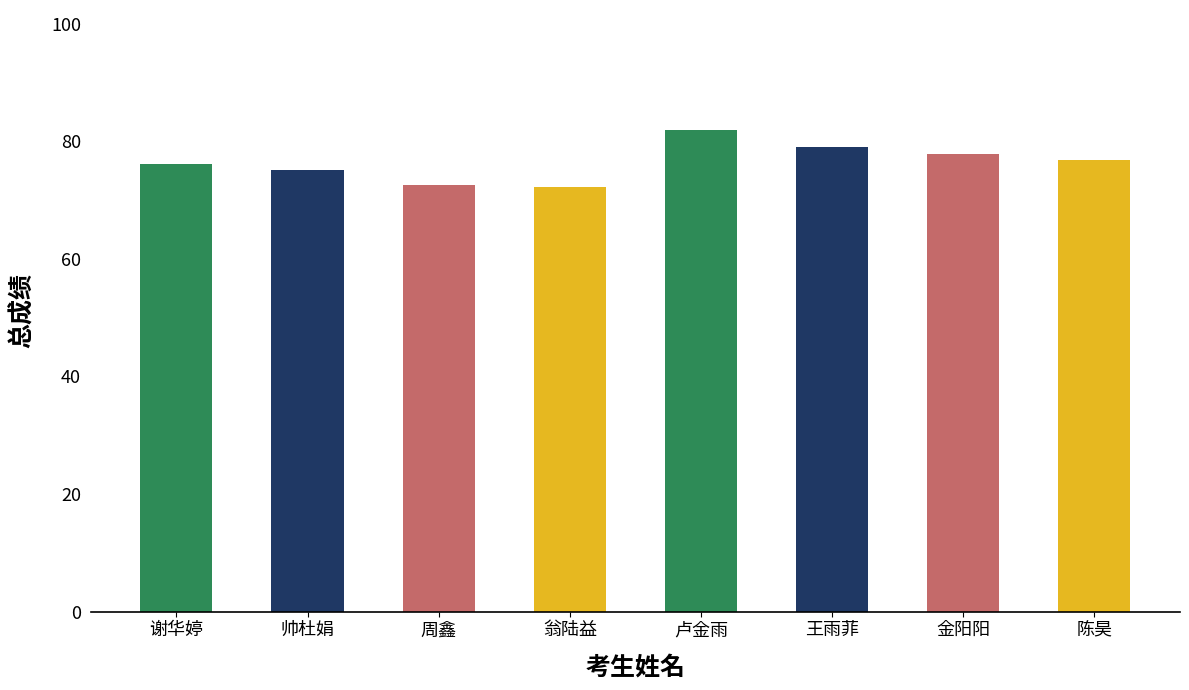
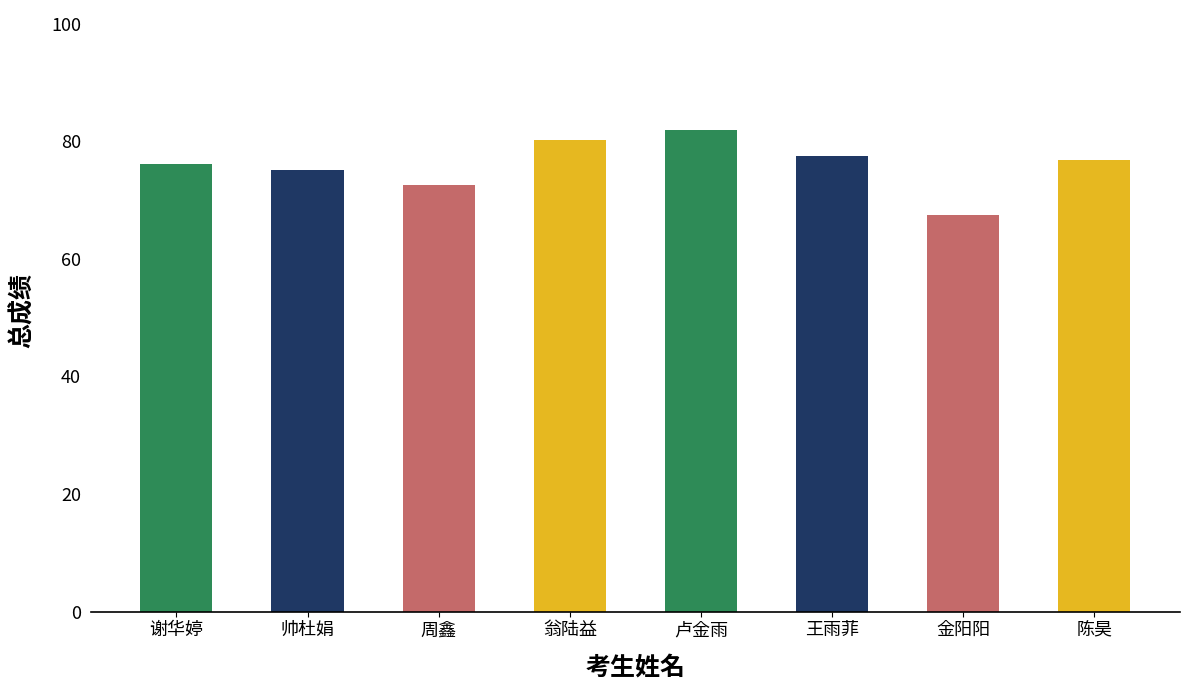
  {
    "谢华婷": 76,
    "帅杜娟": 75,
    "周鑫": 73,
-   "翁陆益": 72,
+   "翁陆益": 80,
    "卢金雨": 82,
-   "王雨菲": 79,
-   "金阳阳": 78,
+   "王雨菲": 78,
+   "金阳阳": 67,
    "陈昊": 77
  }
